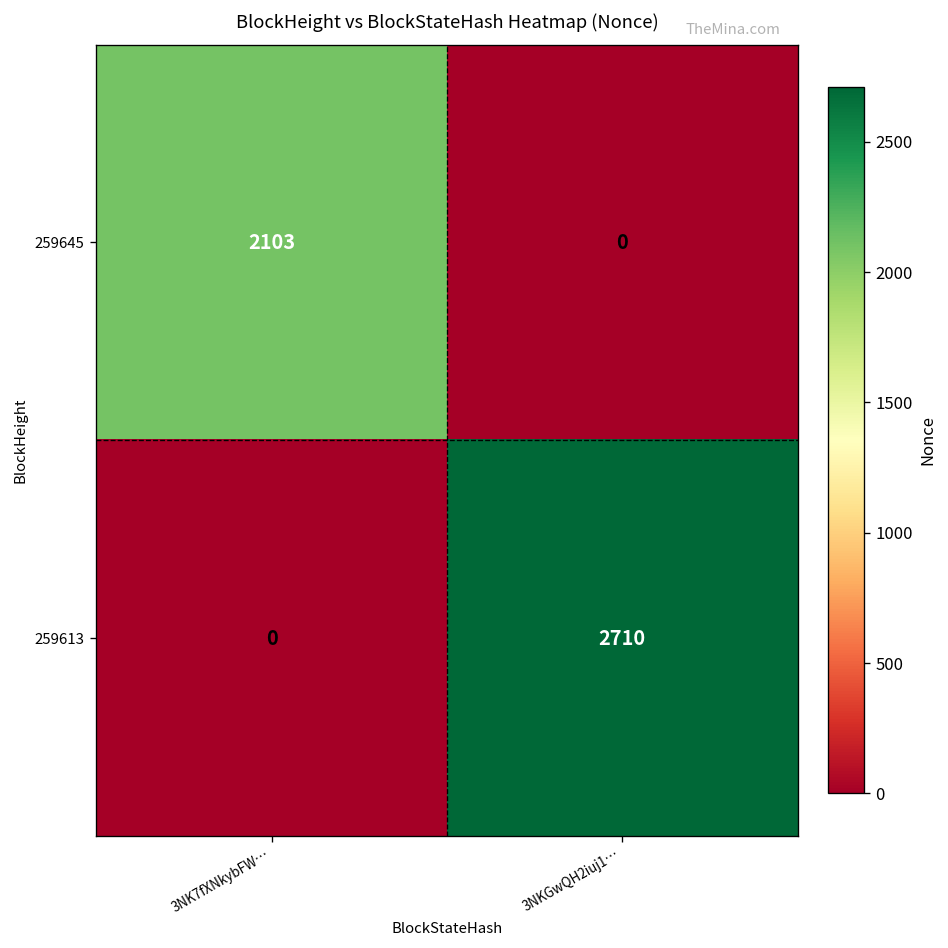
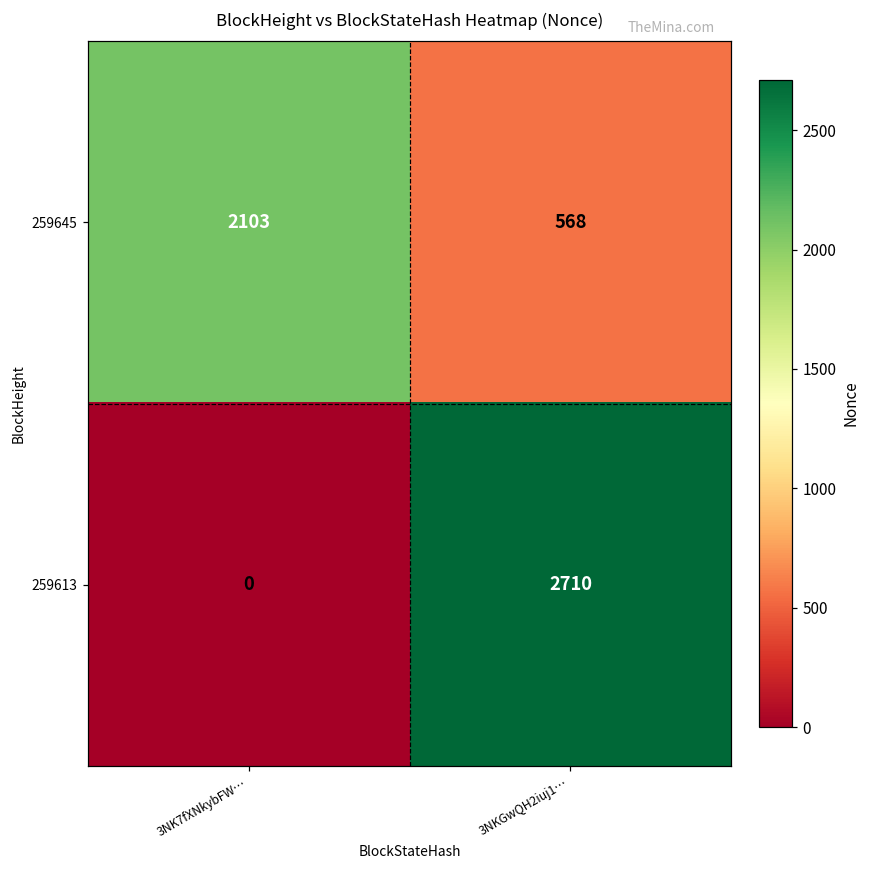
  {
    "259645": {
      "3NK7fXNkybFW…": 2103,
-     "3NKGwQH2iuj1…": 0
+     "3NKGwQH2iuj1…": 568
    },
    "259613": {
      "3NK7fXNkybFW…": 0,
      "3NKGwQH2iuj1…": 2710
    }
  }
